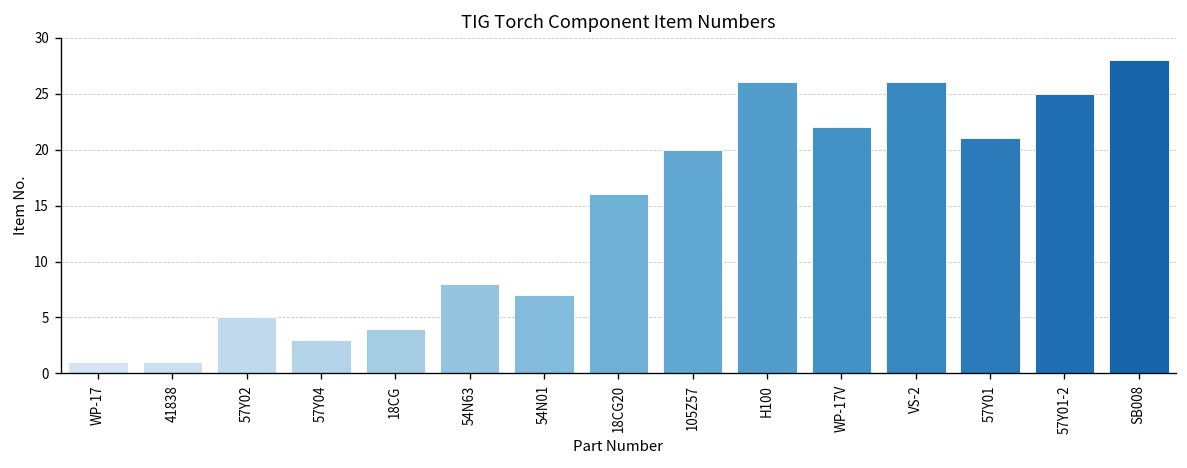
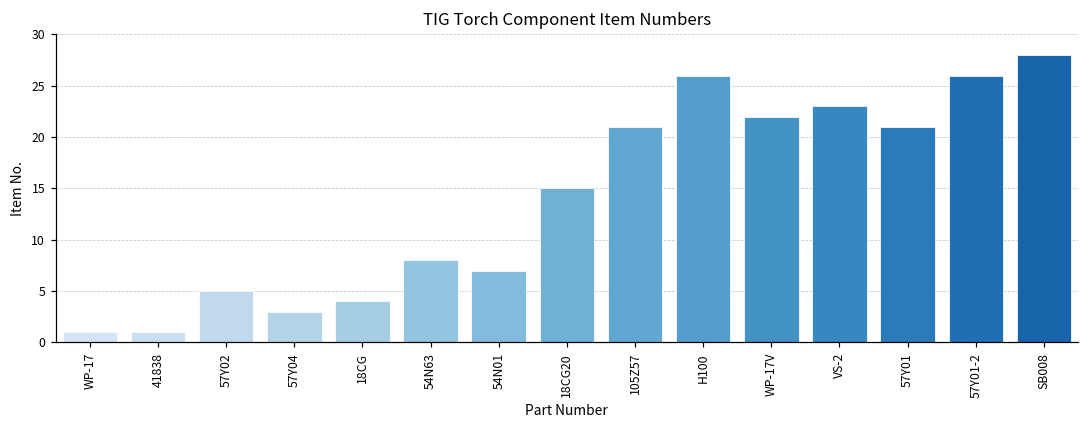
  {
    "WP-17": 1,
    "41838": 1,
    "57Y02": 5,
    "57Y04": 3,
    "18CG": 4,
    "54N63": 8,
    "54N01": 7,
-   "18CG20": 16,
-   "105Z57": 20,
+   "18CG20": 15,
+   "105Z57": 21,
    "H100": 26,
    "WP-17V": 22,
-   "VS-2": 26,
+   "VS-2": 23,
    "57Y01": 21,
-   "57Y01-2": 25,
+   "57Y01-2": 26,
    "SB008": 28
  }
